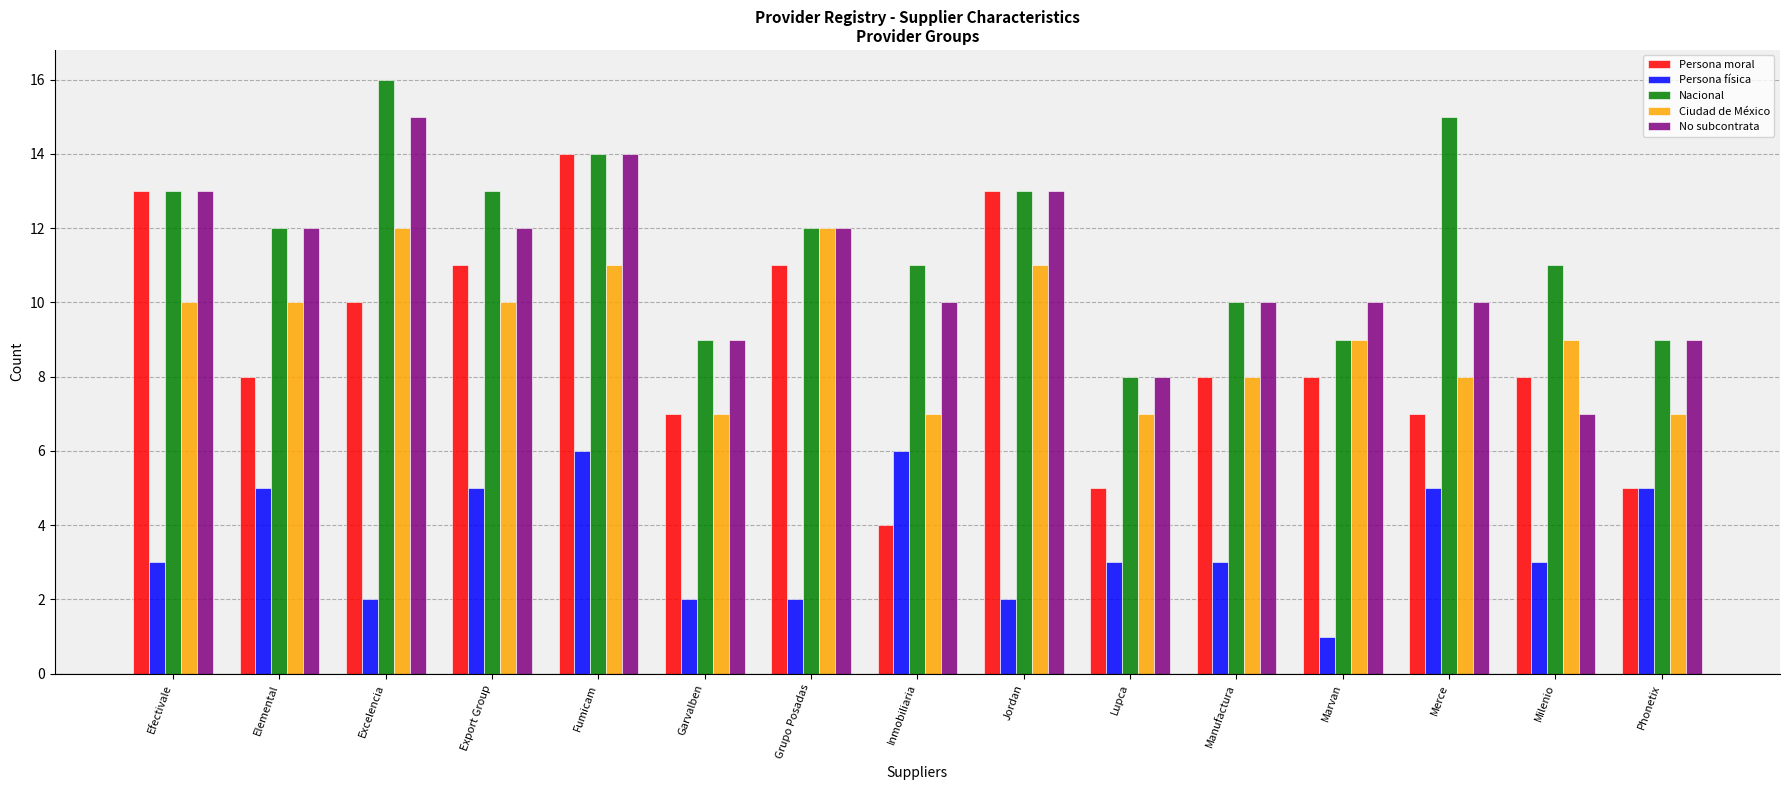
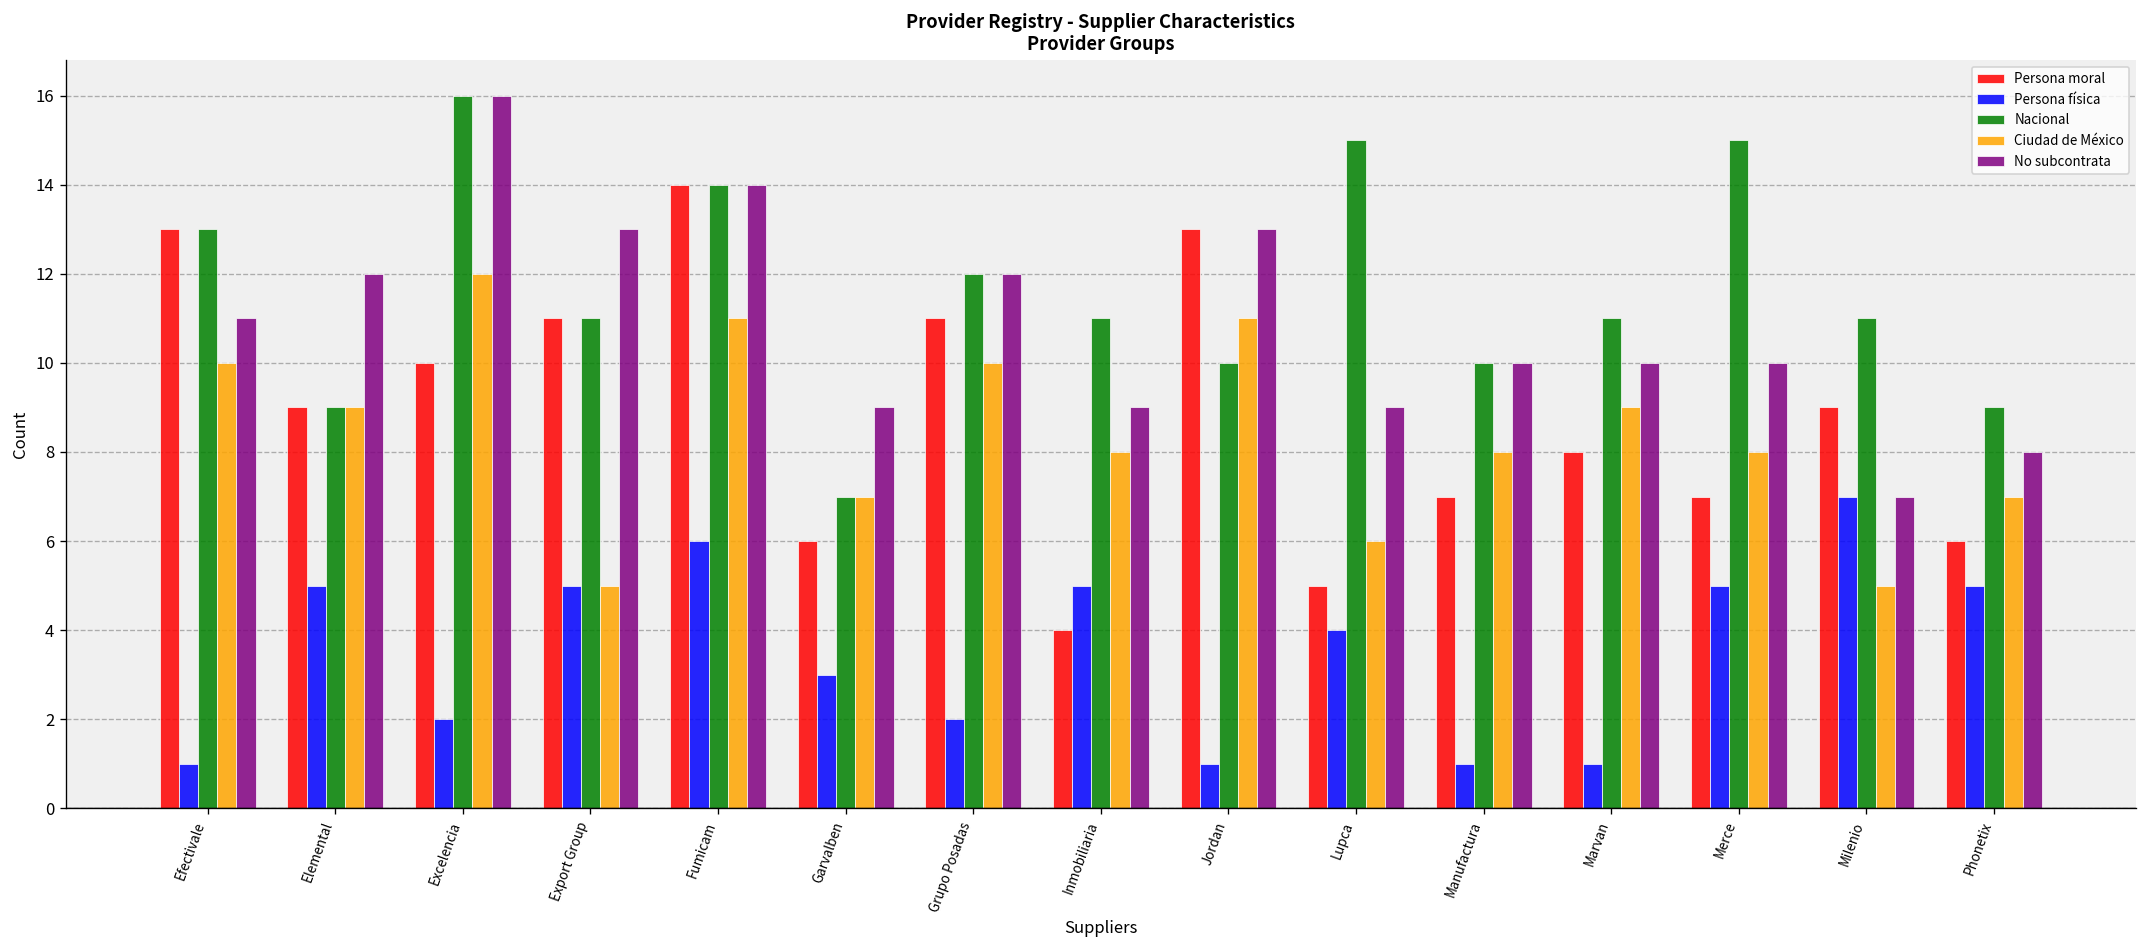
  {
    "Persona moral": {
      "Efectivale": 13,
-     "Elemental": 8,
+     "Elemental": 9,
      "Excelencia": 10,
      "Export Group": 11,
      "Fumicam": 14,
-     "Garvalben": 7,
+     "Garvalben": 6,
      "Grupo Posadas": 11,
      "Inmobiliaria": 4,
      "Jordan": 13,
      "Lupca": 5,
-     "Manufactura": 8,
+     "Manufactura": 7,
      "Marvan": 8,
      "Merce": 7,
-     "Milenio": 8,
-     "Phonetix": 5
+     "Milenio": 9,
+     "Phonetix": 6
    },
    "Persona física": {
-     "Efectivale": 3,
+     "Efectivale": 1,
      "Elemental": 5,
      "Excelencia": 2,
      "Export Group": 5,
      "Fumicam": 6,
-     "Garvalben": 2,
+     "Garvalben": 3,
      "Grupo Posadas": 2,
-     "Inmobiliaria": 6,
-     "Jordan": 2,
-     "Lupca": 3,
-     "Manufactura": 3,
+     "Inmobiliaria": 5,
+     "Jordan": 1,
+     "Lupca": 4,
+     "Manufactura": 1,
      "Marvan": 1,
      "Merce": 5,
-     "Milenio": 3,
+     "Milenio": 7,
      "Phonetix": 5
    },
    "Nacional": {
      "Efectivale": 13,
-     "Elemental": 12,
+     "Elemental": 9,
      "Excelencia": 16,
-     "Export Group": 13,
+     "Export Group": 11,
      "Fumicam": 14,
-     "Garvalben": 9,
+     "Garvalben": 7,
      "Grupo Posadas": 12,
      "Inmobiliaria": 11,
-     "Jordan": 13,
-     "Lupca": 8,
+     "Jordan": 10,
+     "Lupca": 15,
      "Manufactura": 10,
-     "Marvan": 9,
+     "Marvan": 11,
      "Merce": 15,
      "Milenio": 11,
      "Phonetix": 9
    },
    "Ciudad de México": {
      "Efectivale": 10,
-     "Elemental": 10,
+     "Elemental": 9,
      "Excelencia": 12,
-     "Export Group": 10,
+     "Export Group": 5,
      "Fumicam": 11,
      "Garvalben": 7,
-     "Grupo Posadas": 12,
-     "Inmobiliaria": 7,
+     "Grupo Posadas": 10,
+     "Inmobiliaria": 8,
      "Jordan": 11,
-     "Lupca": 7,
+     "Lupca": 6,
      "Manufactura": 8,
      "Marvan": 9,
      "Merce": 8,
-     "Milenio": 9,
+     "Milenio": 5,
      "Phonetix": 7
    },
    "No subcontrata": {
-     "Efectivale": 13,
+     "Efectivale": 11,
      "Elemental": 12,
-     "Excelencia": 15,
-     "Export Group": 12,
+     "Excelencia": 16,
+     "Export Group": 13,
      "Fumicam": 14,
      "Garvalben": 9,
      "Grupo Posadas": 12,
-     "Inmobiliaria": 10,
+     "Inmobiliaria": 9,
      "Jordan": 13,
-     "Lupca": 8,
+     "Lupca": 9,
      "Manufactura": 10,
      "Marvan": 10,
      "Merce": 10,
      "Milenio": 7,
-     "Phonetix": 9
+     "Phonetix": 8
    }
  }
